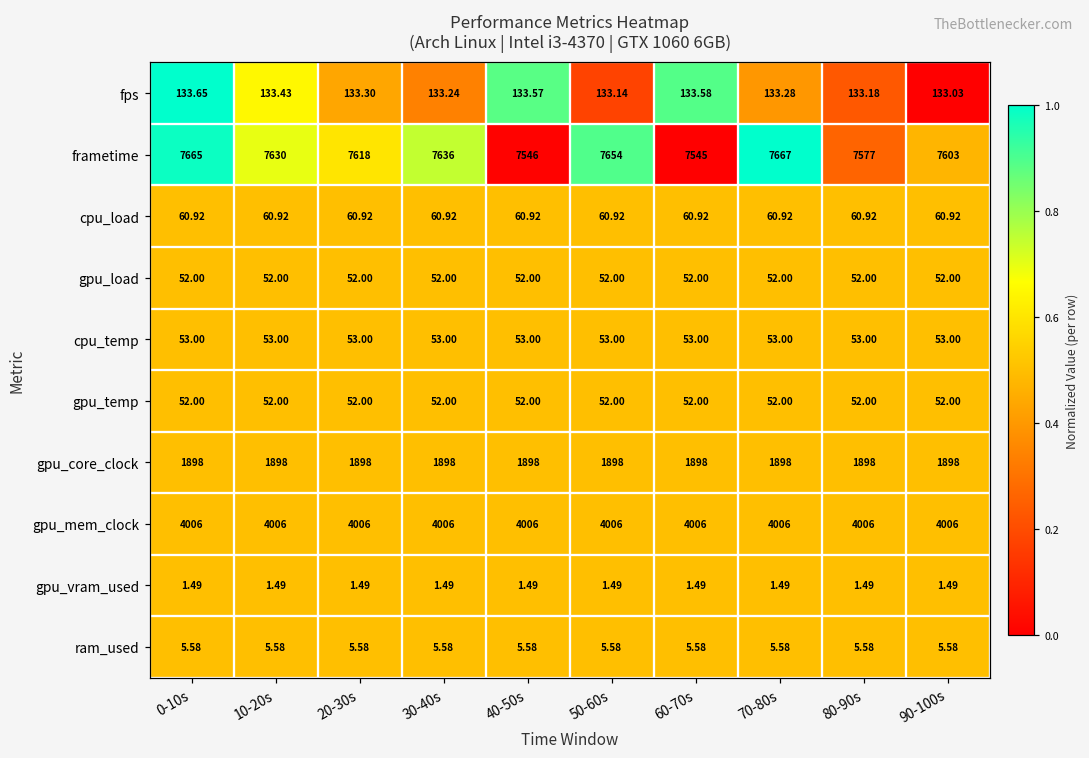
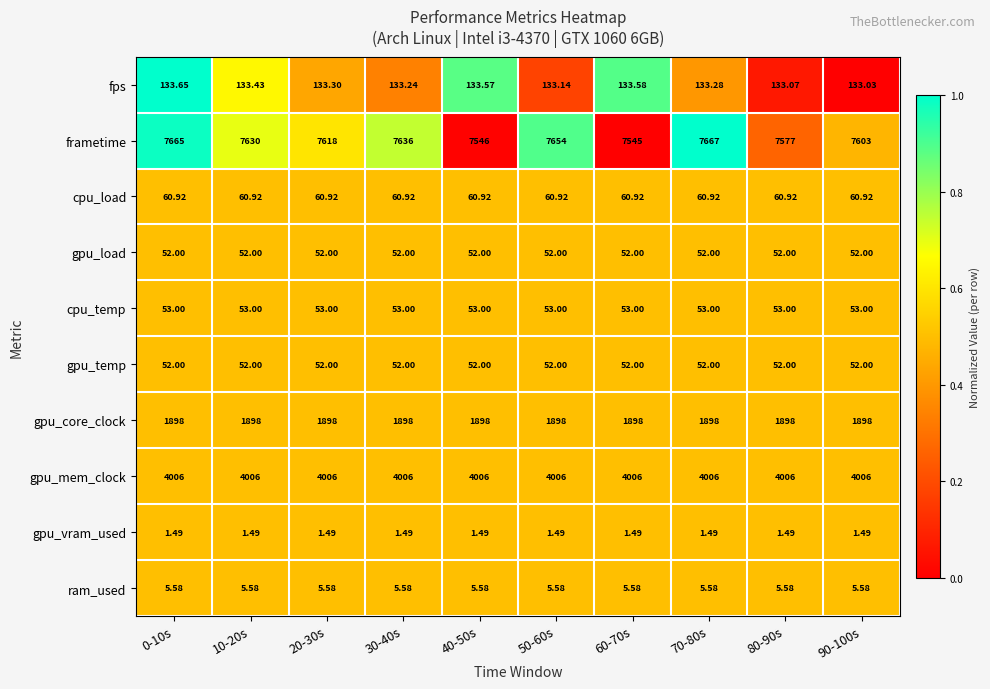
  {
    "fps": {
      "0-10s": 133.65,
      "10-20s": 133.43,
      "20-30s": 133.30,
      "30-40s": 133.24,
      "40-50s": 133.57,
      "50-60s": 133.14,
      "60-70s": 133.58,
      "70-80s": 133.28,
-     "80-90s": 133.18,
+     "80-90s": 133.07,
      "90-100s": 133.03
    },
    "frametime": {
      "0-10s": 7665,
      "10-20s": 7630,
      "20-30s": 7618,
      "30-40s": 7636,
      "40-50s": 7546,
      "50-60s": 7654,
      "60-70s": 7545,
      "70-80s": 7667,
      "80-90s": 7577,
      "90-100s": 7603
    },
    "cpu_load": {
      "0-10s": 60.92,
      "10-20s": 60.92,
      "20-30s": 60.92,
      "30-40s": 60.92,
      "40-50s": 60.92,
      "50-60s": 60.92,
      "60-70s": 60.92,
      "70-80s": 60.92,
      "80-90s": 60.92,
      "90-100s": 60.92
    },
    "gpu_load": {
      "0-10s": 52.00,
      "10-20s": 52.00,
      "20-30s": 52.00,
      "30-40s": 52.00,
      "40-50s": 52.00,
      "50-60s": 52.00,
      "60-70s": 52.00,
      "70-80s": 52.00,
      "80-90s": 52.00,
      "90-100s": 52.00
    },
    "cpu_temp": {
      "0-10s": 53.00,
      "10-20s": 53.00,
      "20-30s": 53.00,
      "30-40s": 53.00,
      "40-50s": 53.00,
      "50-60s": 53.00,
      "60-70s": 53.00,
      "70-80s": 53.00,
      "80-90s": 53.00,
      "90-100s": 53.00
    },
    "gpu_temp": {
      "0-10s": 52.00,
      "10-20s": 52.00,
      "20-30s": 52.00,
      "30-40s": 52.00,
      "40-50s": 52.00,
      "50-60s": 52.00,
      "60-70s": 52.00,
      "70-80s": 52.00,
      "80-90s": 52.00,
      "90-100s": 52.00
    },
    "gpu_core_clock": {
      "0-10s": 1898,
      "10-20s": 1898,
      "20-30s": 1898,
      "30-40s": 1898,
      "40-50s": 1898,
      "50-60s": 1898,
      "60-70s": 1898,
      "70-80s": 1898,
      "80-90s": 1898,
      "90-100s": 1898
    },
    "gpu_mem_clock": {
      "0-10s": 4006,
      "10-20s": 4006,
      "20-30s": 4006,
      "30-40s": 4006,
      "40-50s": 4006,
      "50-60s": 4006,
      "60-70s": 4006,
      "70-80s": 4006,
      "80-90s": 4006,
      "90-100s": 4006
    },
    "gpu_vram_used": {
      "0-10s": 1.49,
      "10-20s": 1.49,
      "20-30s": 1.49,
      "30-40s": 1.49,
      "40-50s": 1.49,
      "50-60s": 1.49,
      "60-70s": 1.49,
      "70-80s": 1.49,
      "80-90s": 1.49,
      "90-100s": 1.49
    },
    "ram_used": {
      "0-10s": 5.58,
      "10-20s": 5.58,
      "20-30s": 5.58,
      "30-40s": 5.58,
      "40-50s": 5.58,
      "50-60s": 5.58,
      "60-70s": 5.58,
      "70-80s": 5.58,
      "80-90s": 5.58,
      "90-100s": 5.58
    }
  }
